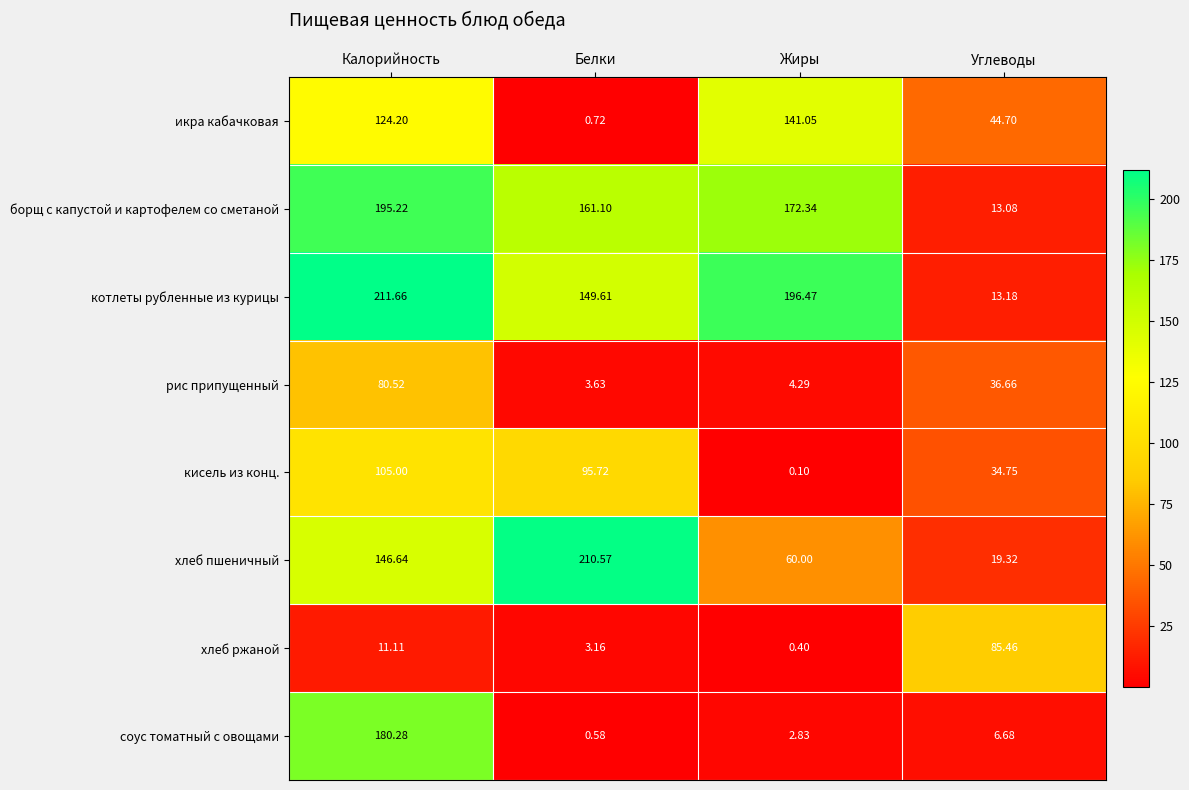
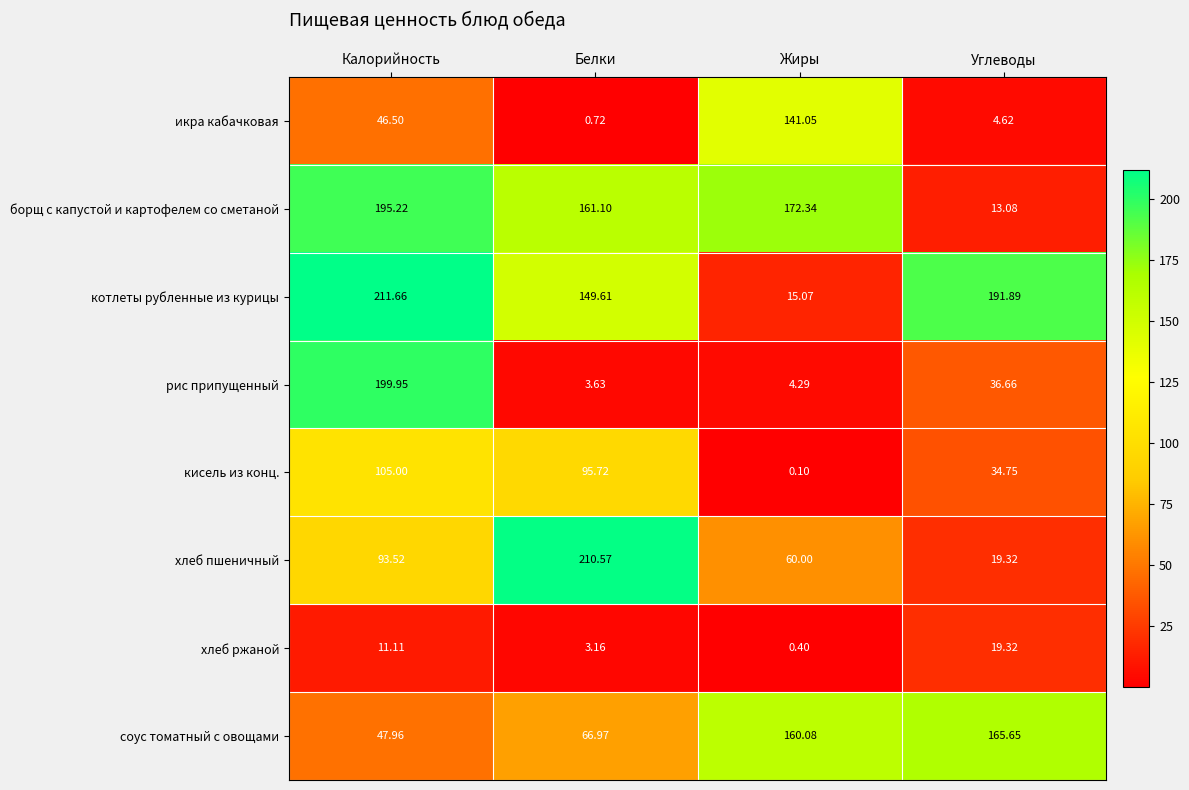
  {
    "икра кабачковая": {
-     "Калорийность": 124.20,
+     "Калорийность": 46.50,
      "Белки": 0.72,
      "Жиры": 141.05,
-     "Углеводы": 44.70
+     "Углеводы": 4.62
    },
    "борщ с капустой и картофелем со сметаной": {
      "Калорийность": 195.22,
      "Белки": 161.10,
      "Жиры": 172.34,
      "Углеводы": 13.08
    },
    "котлеты рубленные из курицы": {
      "Калорийность": 211.66,
      "Белки": 149.61,
-     "Жиры": 196.47,
-     "Углеводы": 13.18
+     "Жиры": 15.07,
+     "Углеводы": 191.89
    },
    "рис припущенный": {
-     "Калорийность": 80.52,
+     "Калорийность": 199.95,
      "Белки": 3.63,
      "Жиры": 4.29,
      "Углеводы": 36.66
    },
    "кисель из конц.": {
      "Калорийность": 105.00,
      "Белки": 95.72,
      "Жиры": 0.10,
      "Углеводы": 34.75
    },
    "хлеб пшеничный": {
-     "Калорийность": 146.64,
+     "Калорийность": 93.52,
      "Белки": 210.57,
      "Жиры": 60.00,
      "Углеводы": 19.32
    },
    "хлеб ржаной": {
      "Калорийность": 11.11,
      "Белки": 3.16,
      "Жиры": 0.40,
-     "Углеводы": 85.46
+     "Углеводы": 19.32
    },
    "соус томатный с овощами": {
-     "Калорийность": 180.28,
-     "Белки": 0.58,
-     "Жиры": 2.83,
-     "Углеводы": 6.68
+     "Калорийность": 47.96,
+     "Белки": 66.97,
+     "Жиры": 160.08,
+     "Углеводы": 165.65
    }
  }
